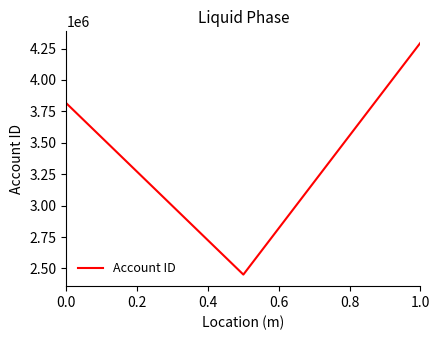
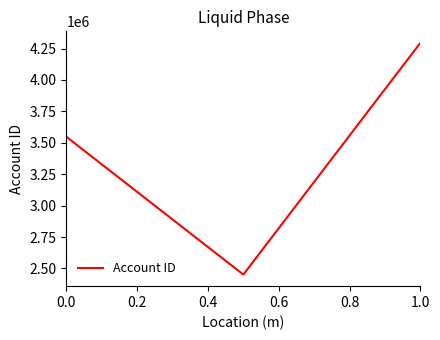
  {
-   "0.0": 3810000,
+   "0.0": 3550000,
    "1.0": 4290000
  }
